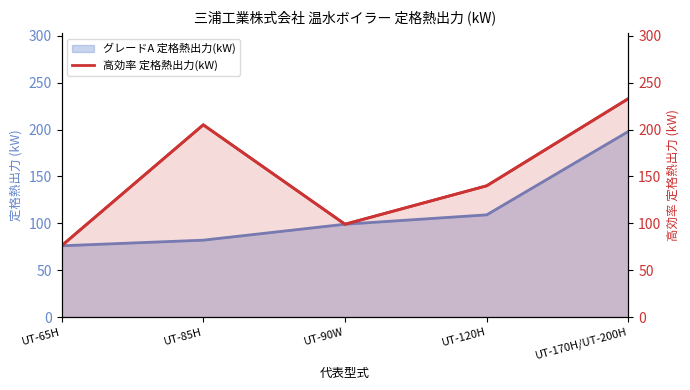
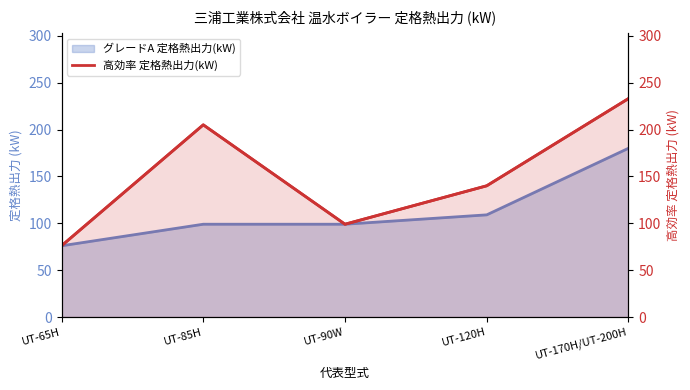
  {
    "グレードA 定格熱出力(kW)": {
-     "UT-85H": 80,
+     "UT-85H": 100,
      "UT-120H": 110,
-     "UT-170H/UT-200H": 200
+     "UT-170H/UT-200H": 180
    },
    "高効率 定格熱出力(kW)": {
      "UT-65H": 80,
      "UT-85H": 210,
      "UT-90W": 100,
      "UT-120H": 140,
      "UT-170H/UT-200H": 230
    }
  }
